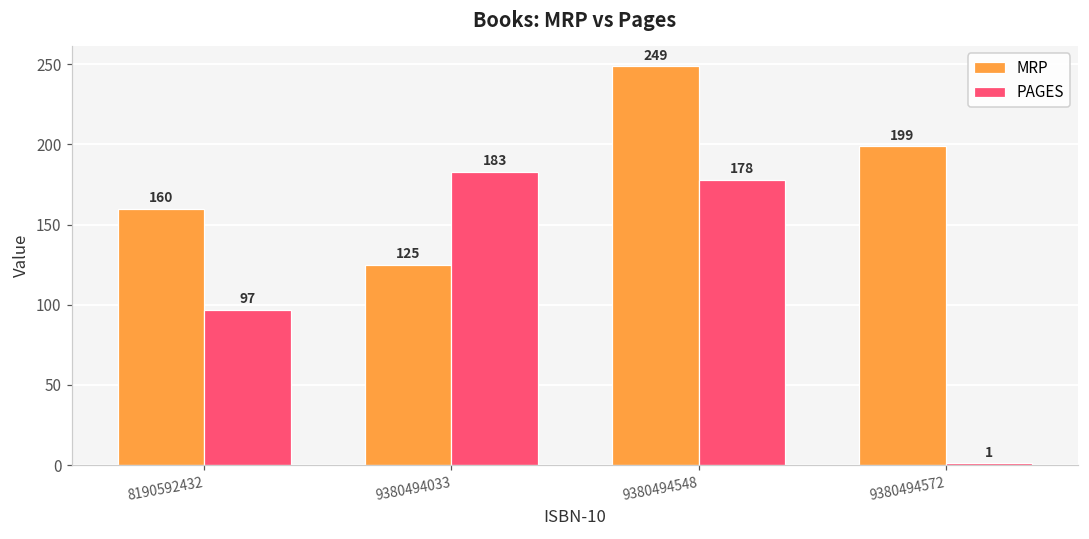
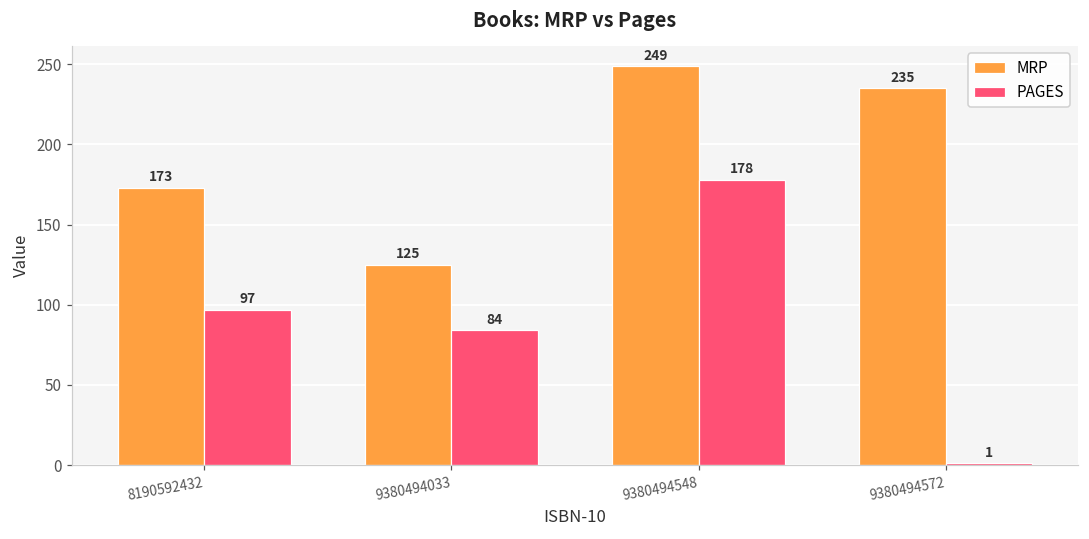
  {
    "MRP": {
-     "8190592432": 160,
+     "8190592432": 173,
      "9380494033": 125,
      "9380494548": 249,
-     "9380494572": 199
+     "9380494572": 235
    },
    "PAGES": {
      "8190592432": 97,
-     "9380494033": 183,
+     "9380494033": 84,
      "9380494548": 178,
      "9380494572": 1
    }
  }
